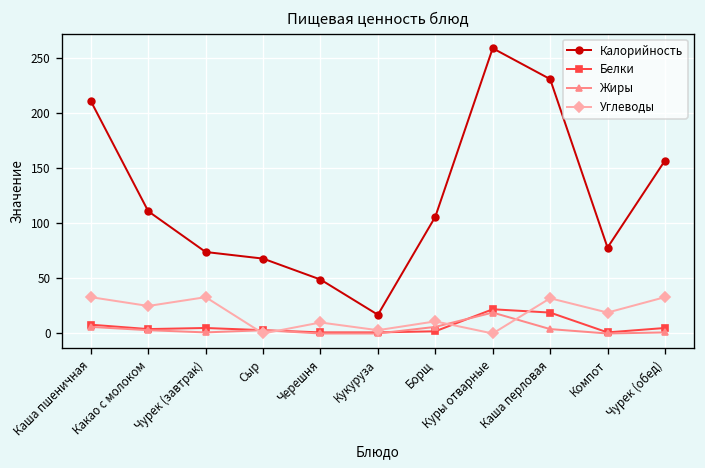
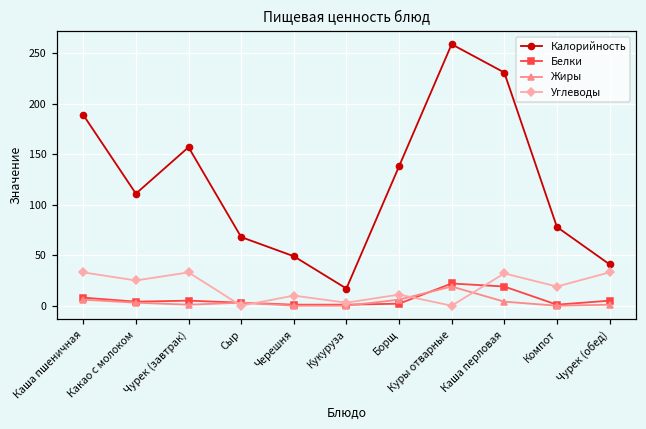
  {
    "Калорийность": {
-     "Каша пшеничная": 210,
+     "Каша пшеничная": 190,
      "Какао с молоком": 110,
-     "Чурек (завтрак)": 70,
+     "Чурек (завтрак)": 160,
      "Сыр": 70,
      "Черешня": 50,
      "Кукуруза": 20,
-     "Борщ": 110,
+     "Борщ": 140,
      "Куры отварные": 260,
      "Каша перловая": 230,
      "Компот": 80,
-     "Чурек (обед)": 160
+     "Чурек (обед)": 40
    },
    "Белки": {
      "Чурек (завтрак)": 10,
      "Борщ": 0,
      "Куры отварные": 20,
      "Каша перловая": 20,
      "Чурек (обед)": 10
    }
  }
